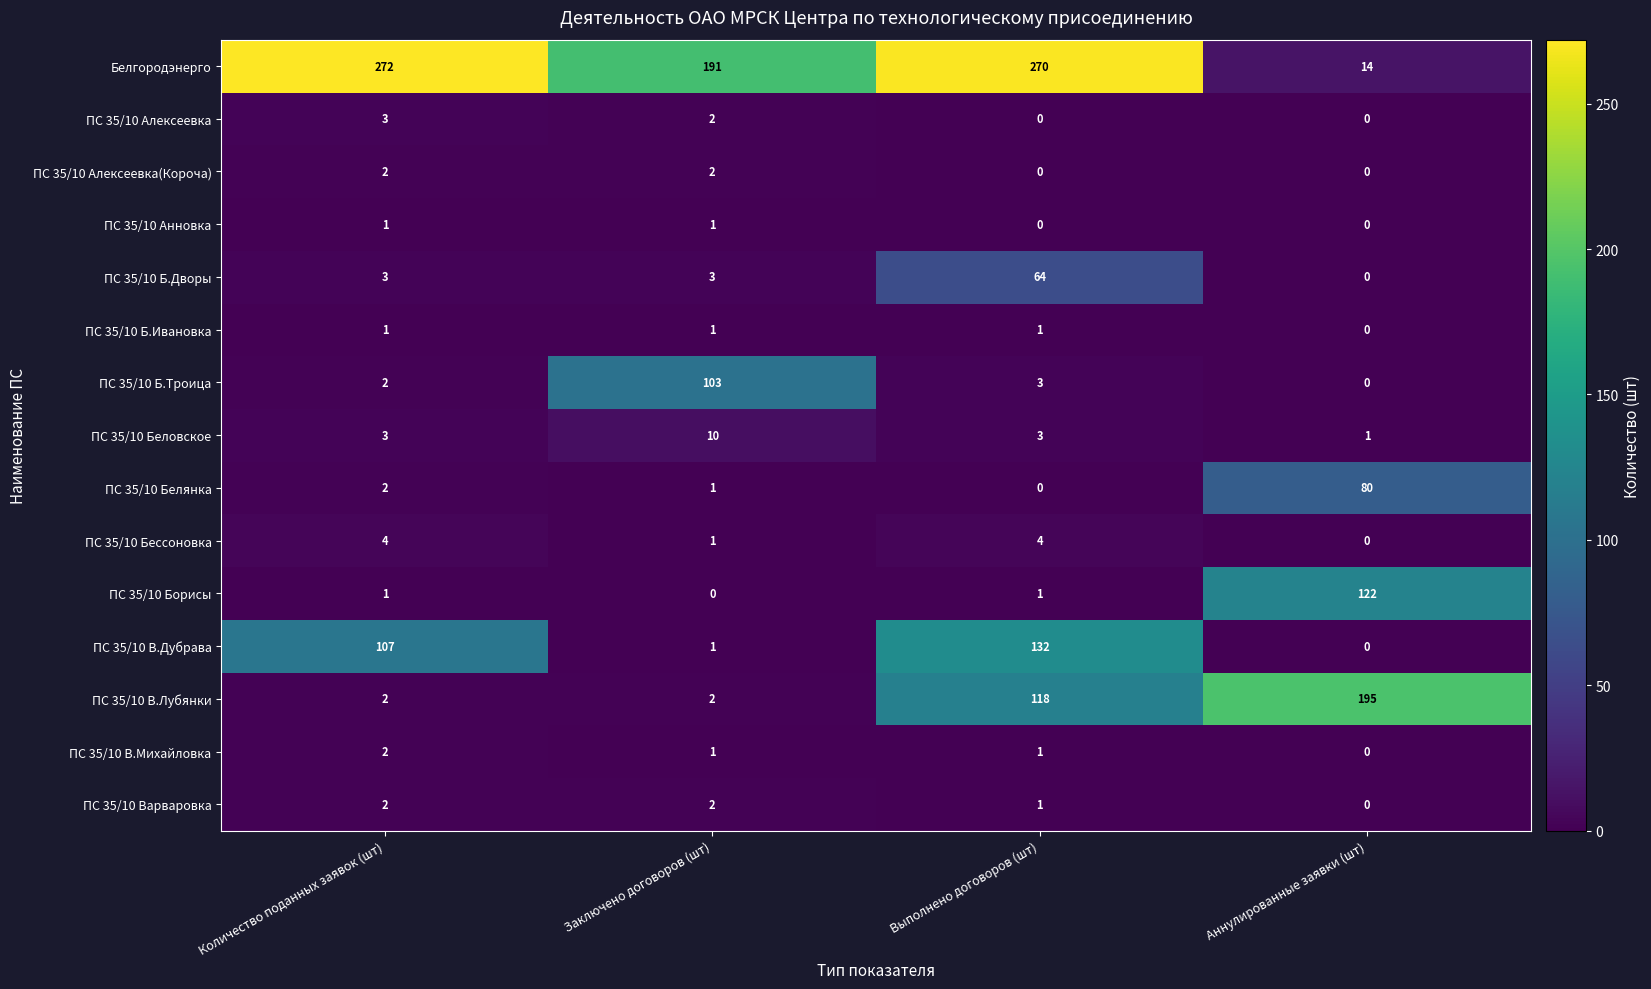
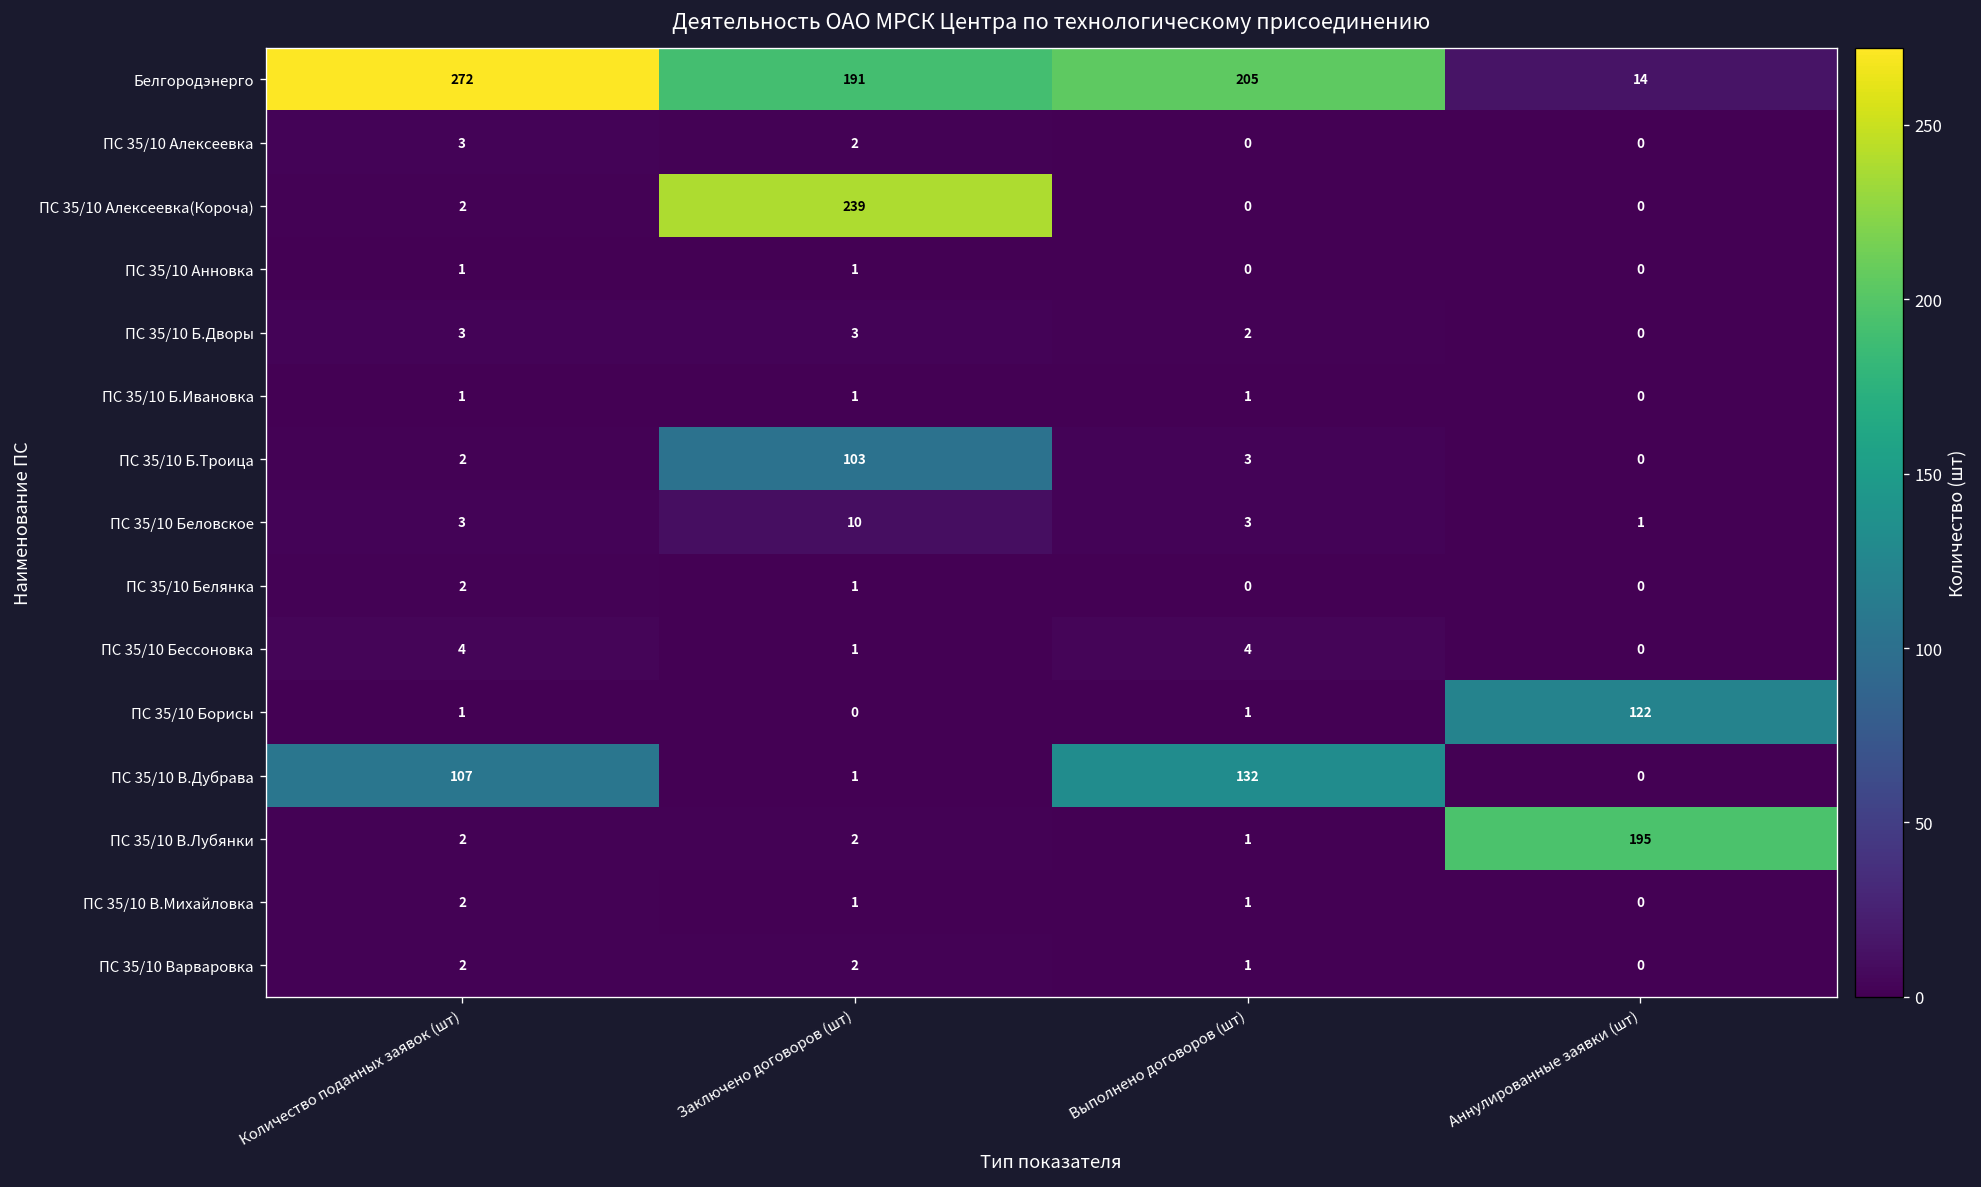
  {
    "Белгородэнерго": {
      "Количество поданных заявок (шт)": 272,
      "Заключено договоров (шт)": 191,
-     "Выполнено договоров (шт)": 270,
+     "Выполнено договоров (шт)": 205,
      "Аннулированные заявки (шт)": 14
    },
    "ПС 35/10 Алексеевка": {
      "Количество поданных заявок (шт)": 3,
      "Заключено договоров (шт)": 2,
      "Выполнено договоров (шт)": 0,
      "Аннулированные заявки (шт)": 0
    },
    "ПС 35/10 Алексеевка(Короча)": {
      "Количество поданных заявок (шт)": 2,
-     "Заключено договоров (шт)": 2,
+     "Заключено договоров (шт)": 239,
      "Выполнено договоров (шт)": 0,
      "Аннулированные заявки (шт)": 0
    },
    "ПС 35/10 Анновка": {
      "Количество поданных заявок (шт)": 1,
      "Заключено договоров (шт)": 1,
      "Выполнено договоров (шт)": 0,
      "Аннулированные заявки (шт)": 0
    },
    "ПС 35/10 Б.Дворы": {
      "Количество поданных заявок (шт)": 3,
      "Заключено договоров (шт)": 3,
-     "Выполнено договоров (шт)": 64,
+     "Выполнено договоров (шт)": 2,
      "Аннулированные заявки (шт)": 0
    },
    "ПС 35/10 Б.Ивановка": {
      "Количество поданных заявок (шт)": 1,
      "Заключено договоров (шт)": 1,
      "Выполнено договоров (шт)": 1,
      "Аннулированные заявки (шт)": 0
    },
    "ПС 35/10 Б.Троица": {
      "Количество поданных заявок (шт)": 2,
      "Заключено договоров (шт)": 103,
      "Выполнено договоров (шт)": 3,
      "Аннулированные заявки (шт)": 0
    },
    "ПС 35/10 Беловское": {
      "Количество поданных заявок (шт)": 3,
      "Заключено договоров (шт)": 10,
      "Выполнено договоров (шт)": 3,
      "Аннулированные заявки (шт)": 1
    },
    "ПС 35/10 Белянка": {
      "Количество поданных заявок (шт)": 2,
      "Заключено договоров (шт)": 1,
      "Выполнено договоров (шт)": 0,
-     "Аннулированные заявки (шт)": 80
+     "Аннулированные заявки (шт)": 0
    },
    "ПС 35/10 Бессоновка": {
      "Количество поданных заявок (шт)": 4,
      "Заключено договоров (шт)": 1,
      "Выполнено договоров (шт)": 4,
      "Аннулированные заявки (шт)": 0
    },
    "ПС 35/10 Борисы": {
      "Количество поданных заявок (шт)": 1,
      "Заключено договоров (шт)": 0,
      "Выполнено договоров (шт)": 1,
      "Аннулированные заявки (шт)": 122
    },
    "ПС 35/10 В.Дубрава": {
      "Количество поданных заявок (шт)": 107,
      "Заключено договоров (шт)": 1,
      "Выполнено договоров (шт)": 132,
      "Аннулированные заявки (шт)": 0
    },
    "ПС 35/10 В.Лубянки": {
      "Количество поданных заявок (шт)": 2,
      "Заключено договоров (шт)": 2,
-     "Выполнено договоров (шт)": 118,
+     "Выполнено договоров (шт)": 1,
      "Аннулированные заявки (шт)": 195
    },
    "ПС 35/10 В.Михайловка": {
      "Количество поданных заявок (шт)": 2,
      "Заключено договоров (шт)": 1,
      "Выполнено договоров (шт)": 1,
      "Аннулированные заявки (шт)": 0
    },
    "ПС 35/10 Варваровка": {
      "Количество поданных заявок (шт)": 2,
      "Заключено договоров (шт)": 2,
      "Выполнено договоров (шт)": 1,
      "Аннулированные заявки (шт)": 0
    }
  }
